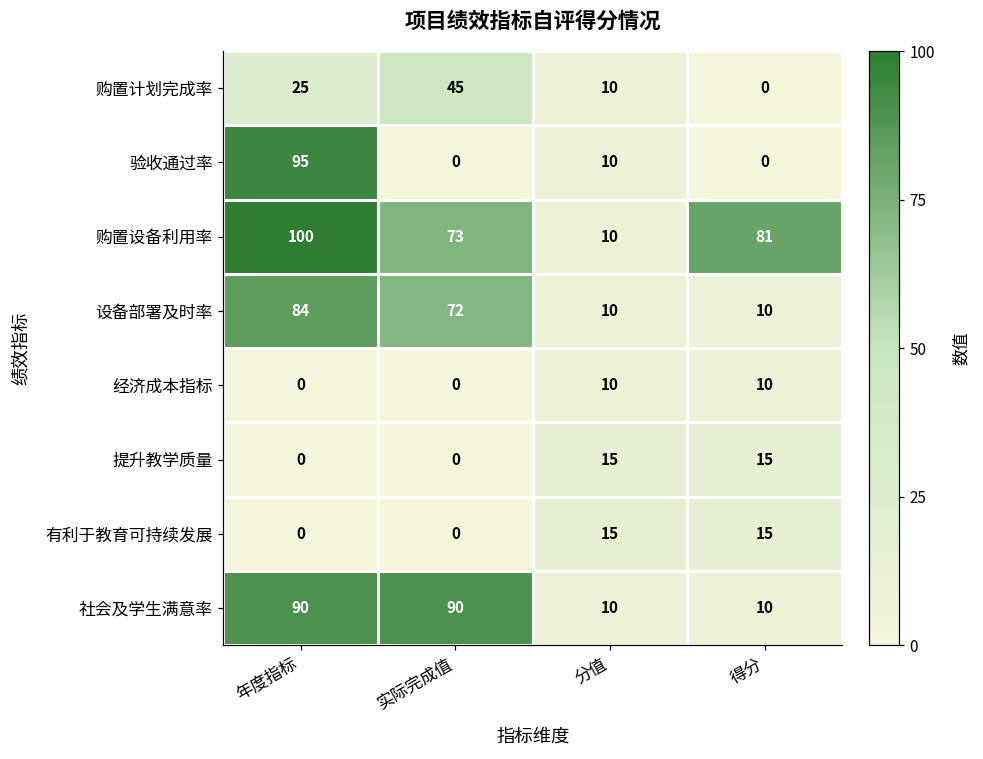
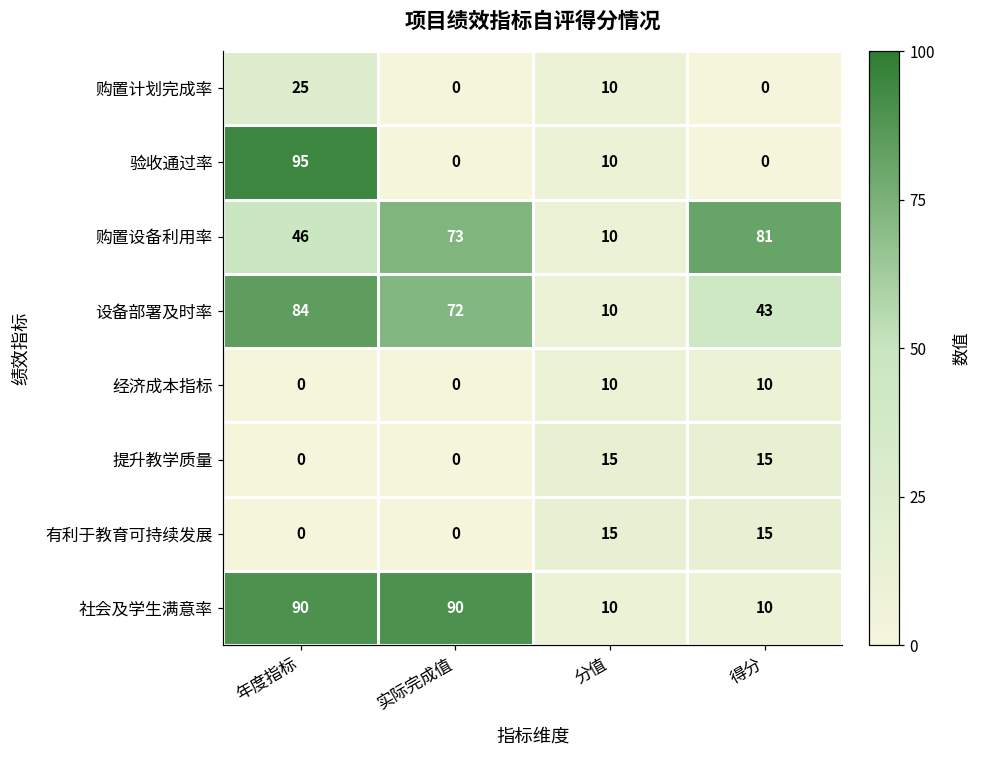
  {
    "购置计划完成率": {
      "年度指标": 25,
-     "实际完成值": 45,
+     "实际完成值": 0,
      "分值": 10,
      "得分": 0
    },
    "验收通过率": {
      "年度指标": 95,
      "实际完成值": 0,
      "分值": 10,
      "得分": 0
    },
    "购置设备利用率": {
-     "年度指标": 100,
+     "年度指标": 46,
      "实际完成值": 73,
      "分值": 10,
      "得分": 81
    },
    "设备部署及时率": {
      "年度指标": 84,
      "实际完成值": 72,
      "分值": 10,
-     "得分": 10
+     "得分": 43
    },
    "经济成本指标": {
      "年度指标": 0,
      "实际完成值": 0,
      "分值": 10,
      "得分": 10
    },
    "提升教学质量": {
      "年度指标": 0,
      "实际完成值": 0,
      "分值": 15,
      "得分": 15
    },
    "有利于教育可持续发展": {
      "年度指标": 0,
      "实际完成值": 0,
      "分值": 15,
      "得分": 15
    },
    "社会及学生满意率": {
      "年度指标": 90,
      "实际完成值": 90,
      "分值": 10,
      "得分": 10
    }
  }
